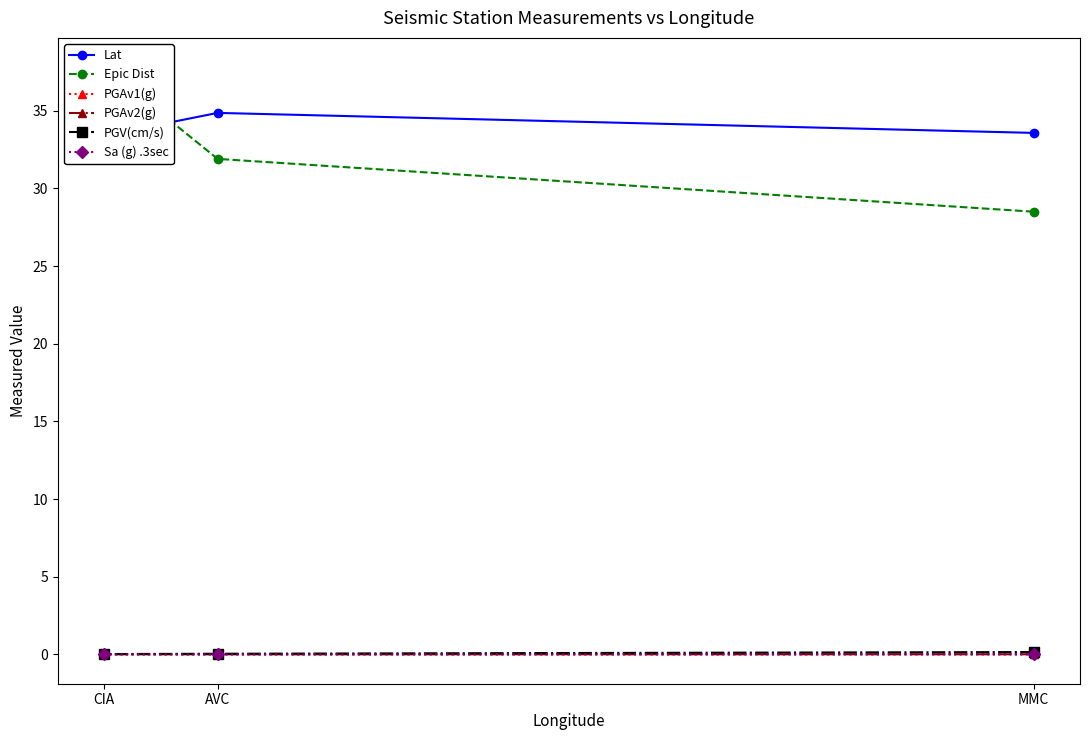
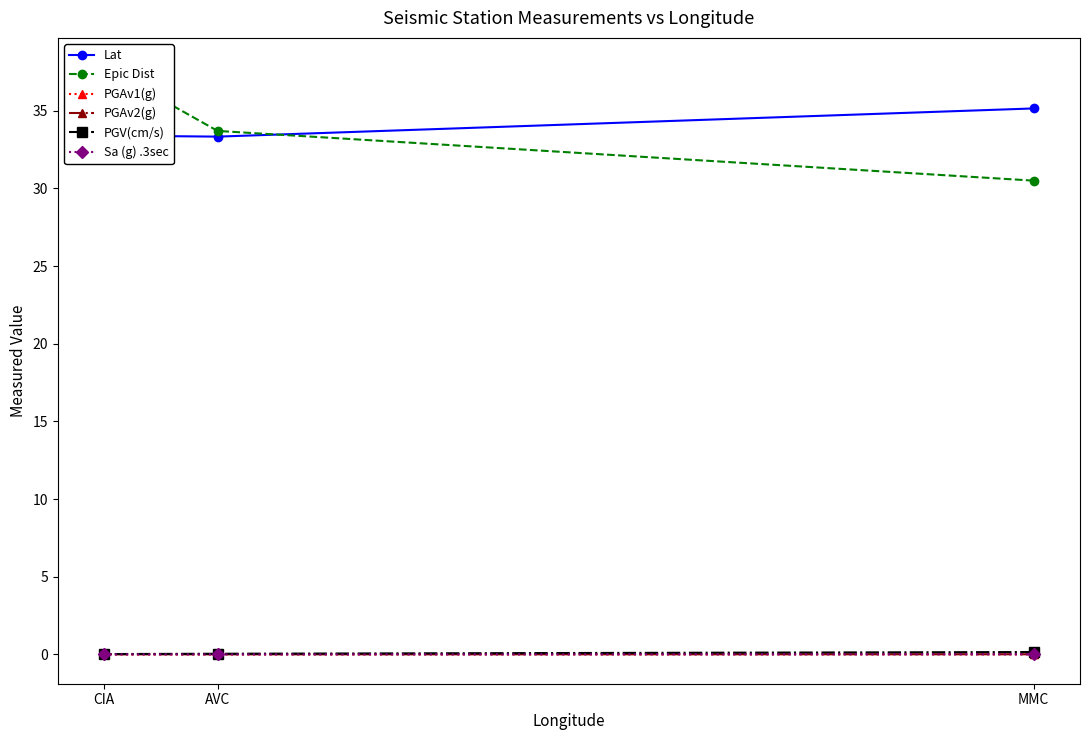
  {
    "Lat": {
-     "AVC": 34.9,
-     "MMC": 33.6
+     "AVC": 33.3,
+     "MMC": 35.1
    },
    "Epic Dist": {
-     "AVC": 31.9,
-     "MMC": 28.5
+     "AVC": 33.7,
+     "MMC": 30.5
    }
  }
